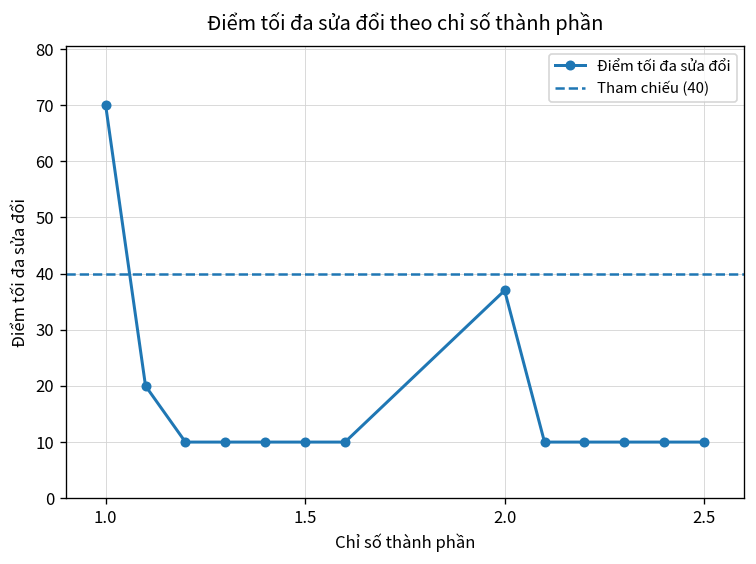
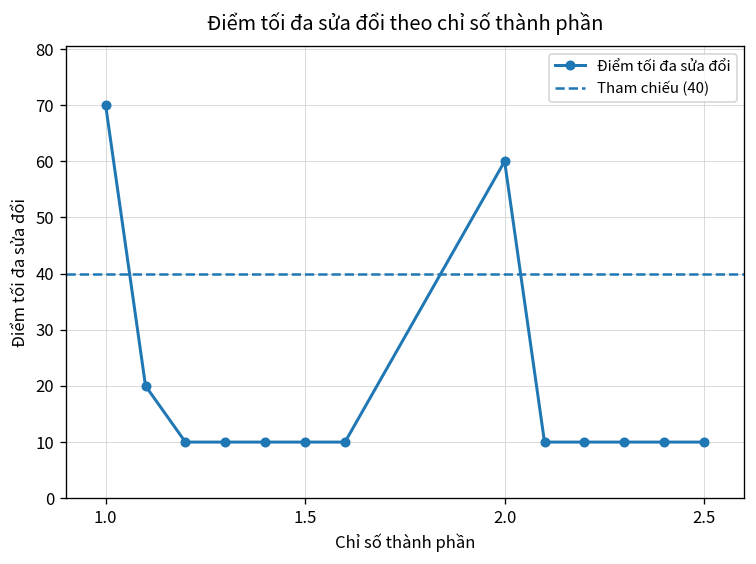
  {
    "1.0": 70,
    "1.5": 10,
-   "2.0": 37,
+   "2.0": 60,
    "2.5": 10
  }
